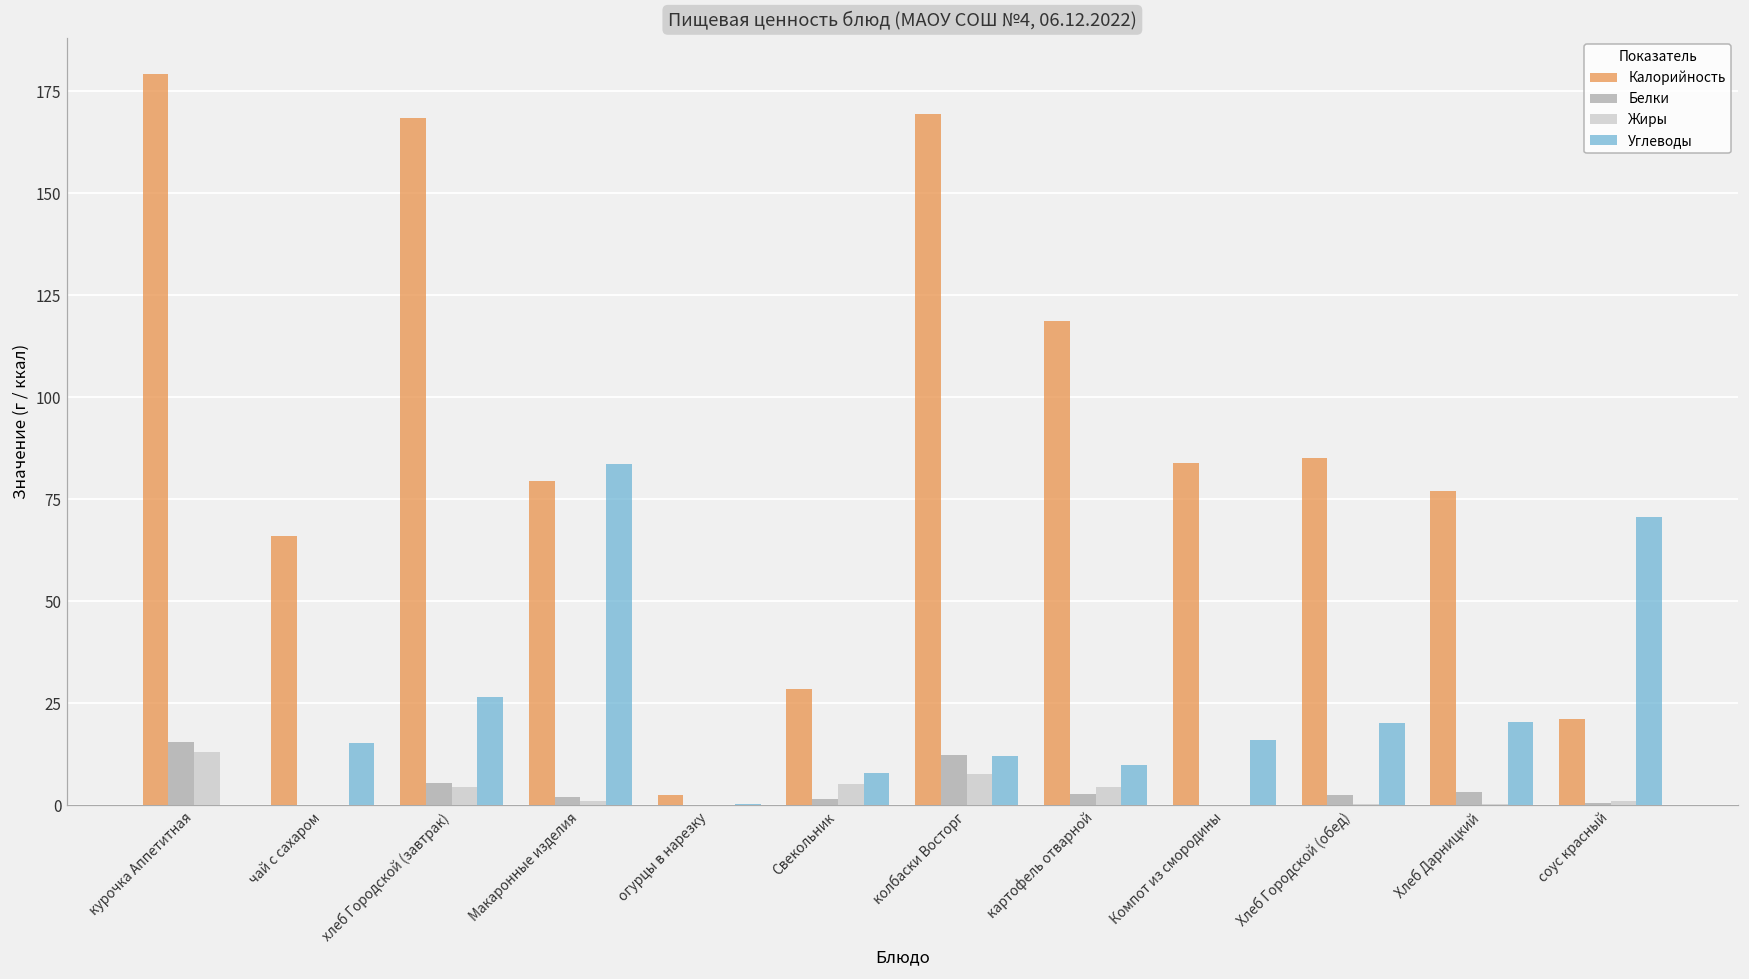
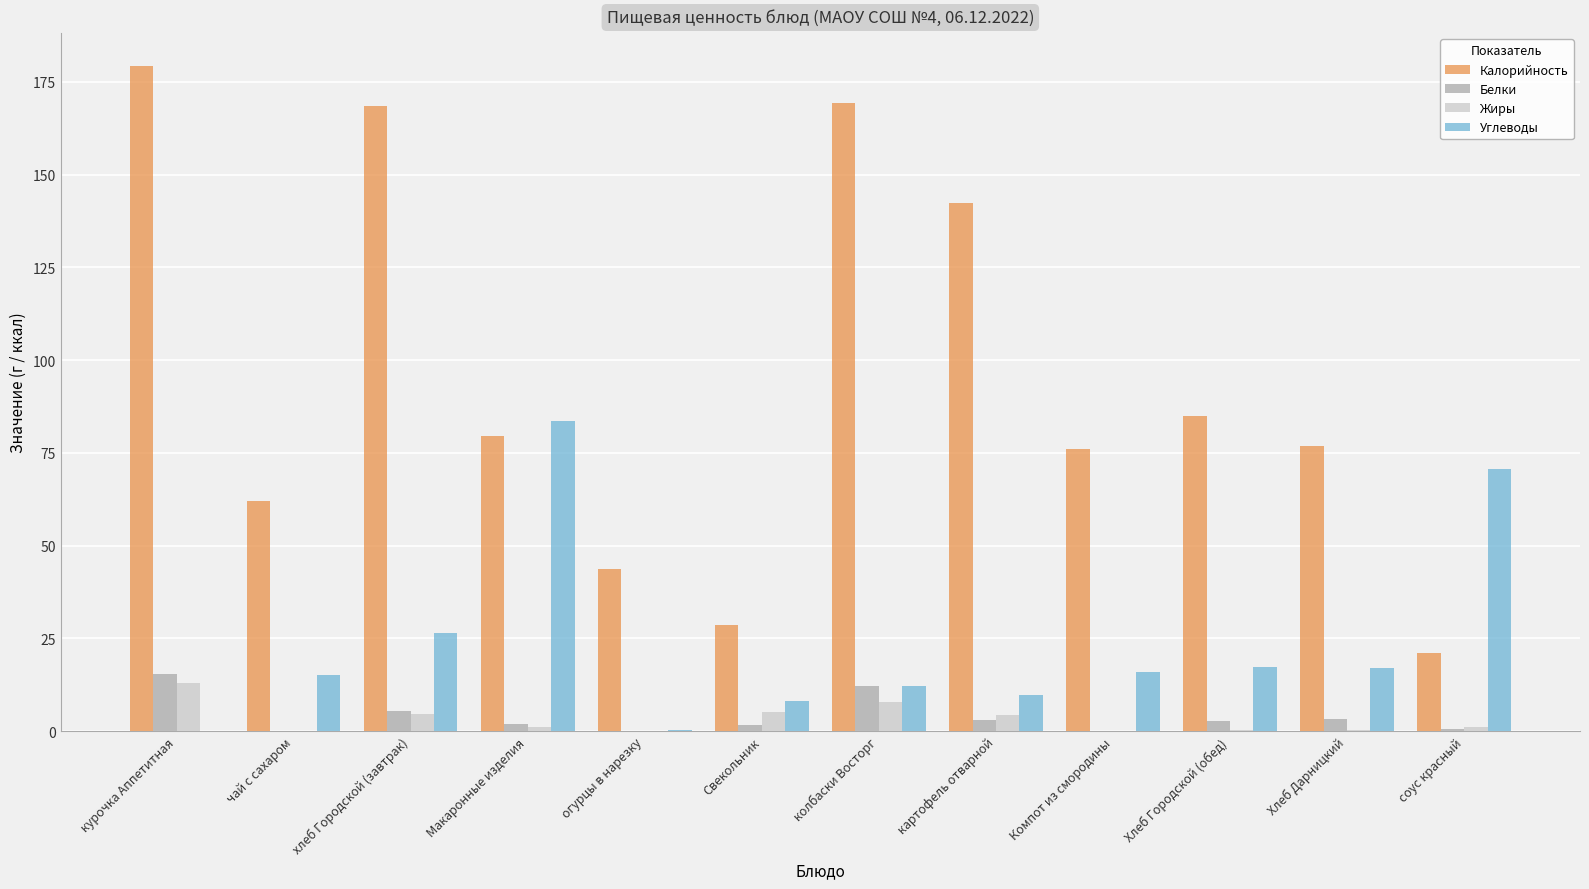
  {
    "Калорийность": {
      "курочка Аппетитная": 179,
-     "чай с сахаром": 66,
+     "чай с сахаром": 62,
      "хлеб Городской (завтрак)": 168,
      "Макаронные изделия": 80,
-     "огурцы в нарезку": 2,
+     "огурцы в нарезку": 44,
      "Свекольник": 29,
      "колбаски Восторг": 169,
-     "картофель отварной": 119,
-     "Компот из смородины": 84,
+     "картофель отварной": 142,
+     "Компот из смородины": 76,
      "Хлеб Городской (обед)": 85,
      "Хлеб Дарницкий": 77,
      "соус красный": 21
    },
    "Углеводы": {
      "курочка Аппетитная": 0,
      "чай с сахаром": 15,
      "хлеб Городской (завтрак)": 26,
      "Макаронные изделия": 84,
      "Свекольник": 8,
      "колбаски Восторг": 12,
      "картофель отварной": 10,
      "Компот из смородины": 16,
-     "Хлеб Городской (обед)": 20,
-     "Хлеб Дарницкий": 20,
+     "Хлеб Городской (обед)": 17,
+     "Хлеб Дарницкий": 17,
      "соус красный": 71
    }
  }
